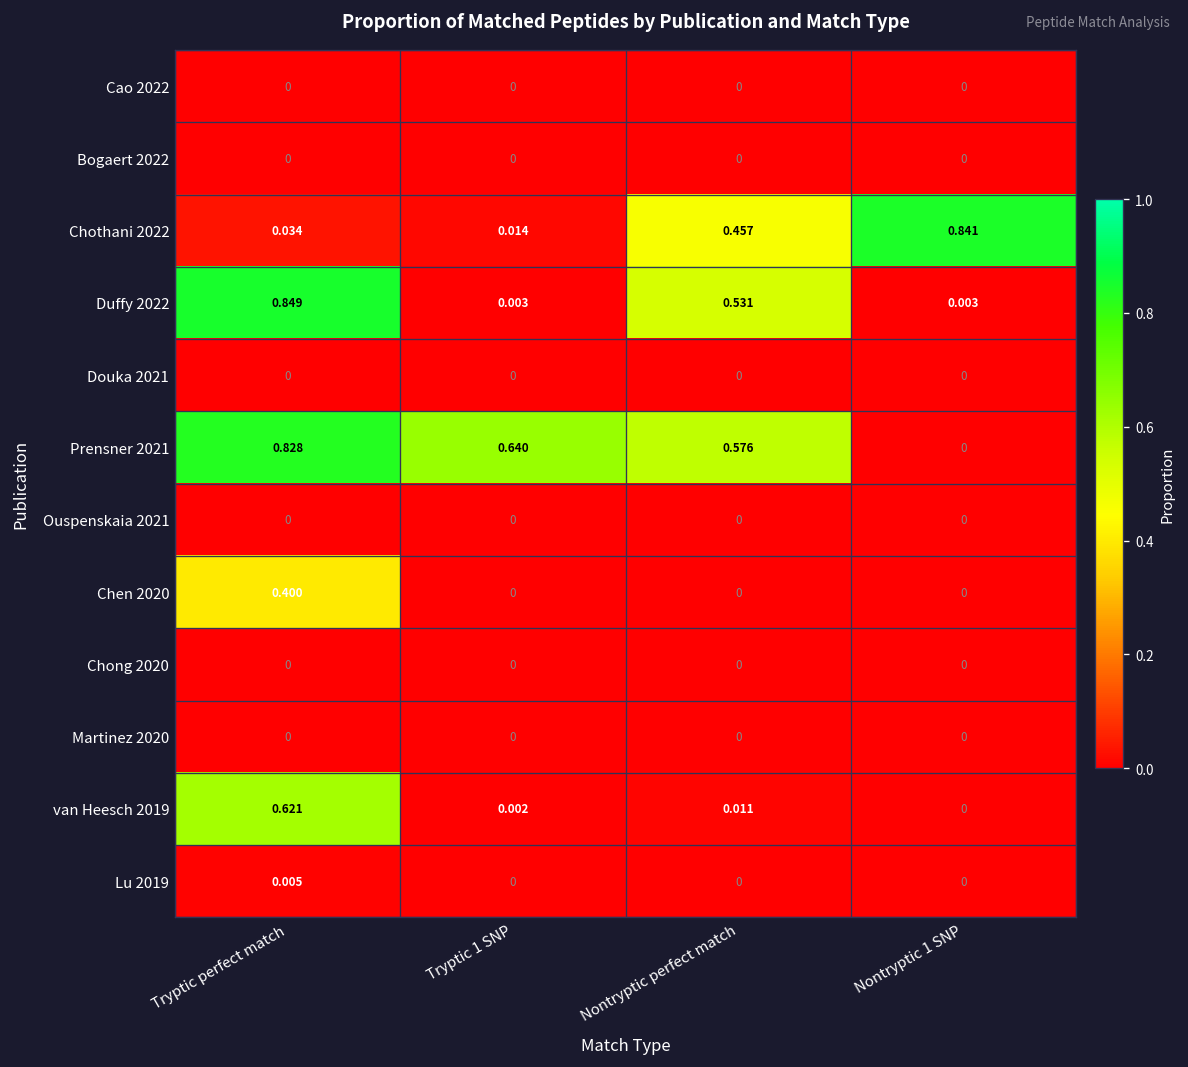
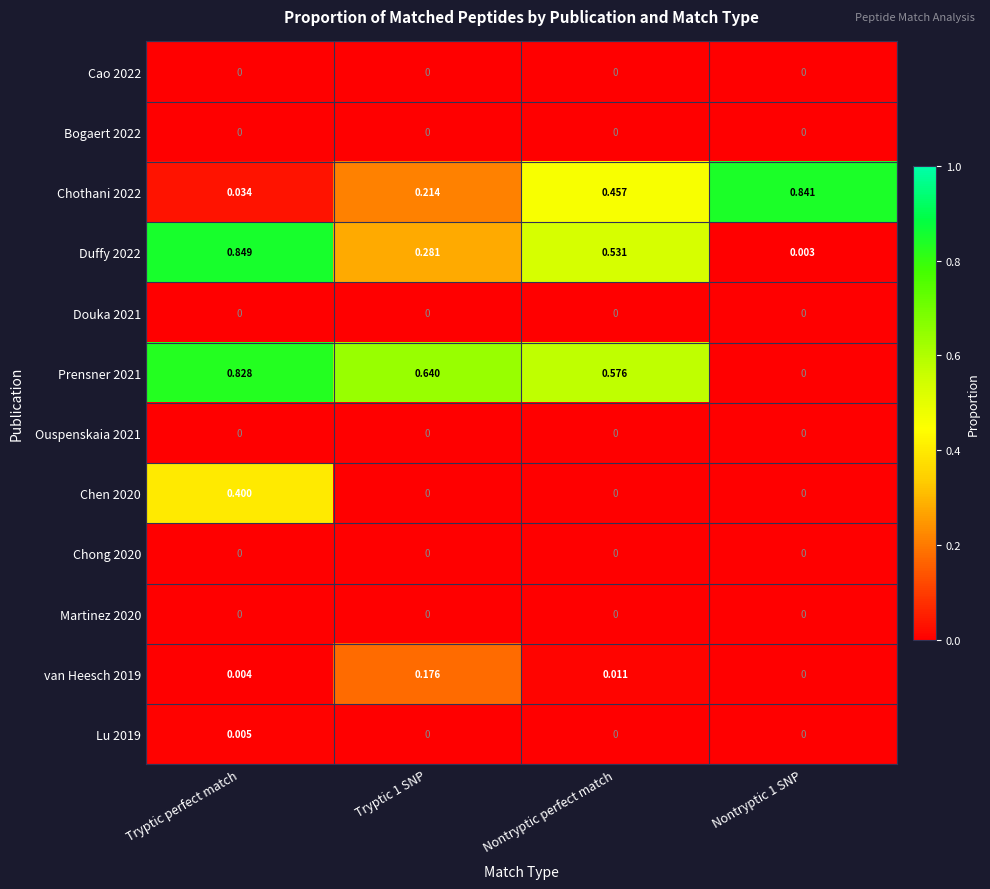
  {
    "Cao 2022": {
      "Tryptic perfect match": 0,
      "Tryptic 1 SNP": 0,
      "Nontryptic perfect match": 0,
      "Nontryptic 1 SNP": 0
    },
    "Bogaert 2022": {
      "Tryptic perfect match": 0,
      "Tryptic 1 SNP": 0,
      "Nontryptic perfect match": 0,
      "Nontryptic 1 SNP": 0
    },
    "Chothani 2022": {
      "Tryptic perfect match": 0.034,
-     "Tryptic 1 SNP": 0.014,
+     "Tryptic 1 SNP": 0.214,
      "Nontryptic perfect match": 0.457,
      "Nontryptic 1 SNP": 0.841
    },
    "Duffy 2022": {
      "Tryptic perfect match": 0.849,
-     "Tryptic 1 SNP": 0.003,
+     "Tryptic 1 SNP": 0.281,
      "Nontryptic perfect match": 0.531,
      "Nontryptic 1 SNP": 0.003
    },
    "Douka 2021": {
      "Tryptic perfect match": 0,
      "Tryptic 1 SNP": 0,
      "Nontryptic perfect match": 0,
      "Nontryptic 1 SNP": 0
    },
    "Prensner 2021": {
      "Tryptic perfect match": 0.828,
      "Tryptic 1 SNP": 0.640,
      "Nontryptic perfect match": 0.576,
      "Nontryptic 1 SNP": 0
    },
    "Ouspenskaia 2021": {
      "Tryptic perfect match": 0,
      "Tryptic 1 SNP": 0,
      "Nontryptic perfect match": 0,
      "Nontryptic 1 SNP": 0
    },
    "Chen 2020": {
      "Tryptic perfect match": 0.400,
      "Tryptic 1 SNP": 0,
      "Nontryptic perfect match": 0,
      "Nontryptic 1 SNP": 0
    },
    "Chong 2020": {
      "Tryptic perfect match": 0,
      "Tryptic 1 SNP": 0,
      "Nontryptic perfect match": 0,
      "Nontryptic 1 SNP": 0
    },
    "Martinez 2020": {
      "Tryptic perfect match": 0,
      "Tryptic 1 SNP": 0,
      "Nontryptic perfect match": 0,
      "Nontryptic 1 SNP": 0
    },
    "van Heesch 2019": {
-     "Tryptic perfect match": 0.621,
-     "Tryptic 1 SNP": 0.002,
+     "Tryptic perfect match": 0.004,
+     "Tryptic 1 SNP": 0.176,
      "Nontryptic perfect match": 0.011,
      "Nontryptic 1 SNP": 0
    },
    "Lu 2019": {
      "Tryptic perfect match": 0.005,
      "Tryptic 1 SNP": 0,
      "Nontryptic perfect match": 0,
      "Nontryptic 1 SNP": 0
    }
  }
